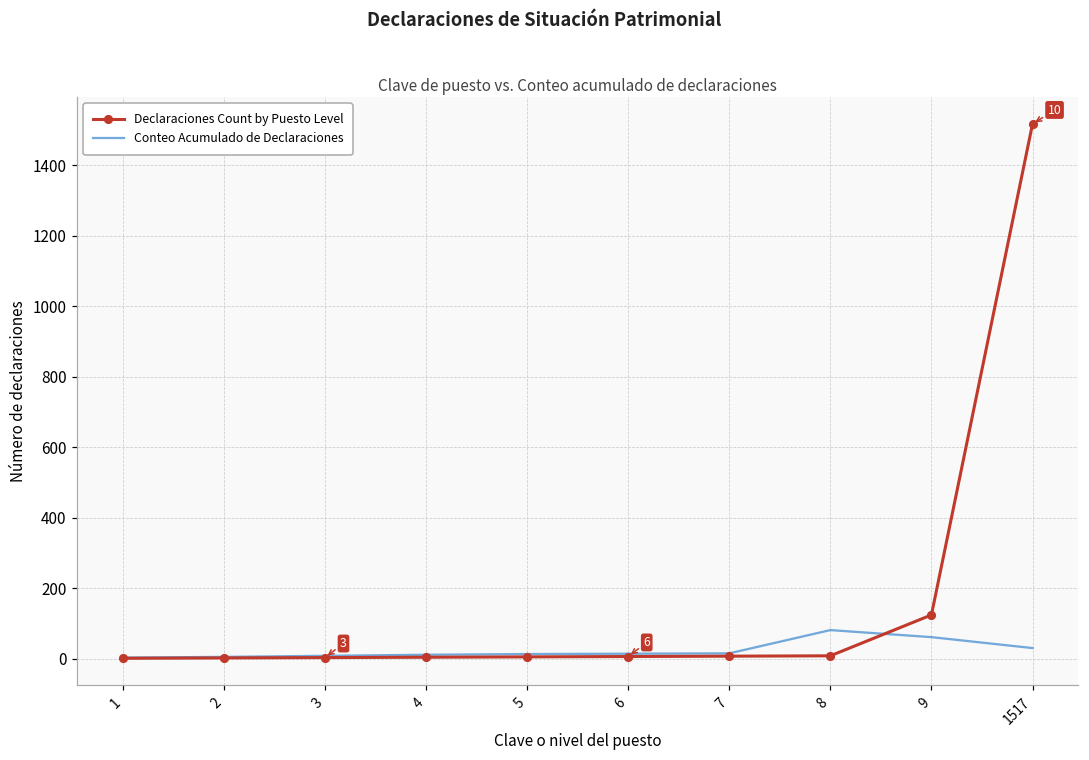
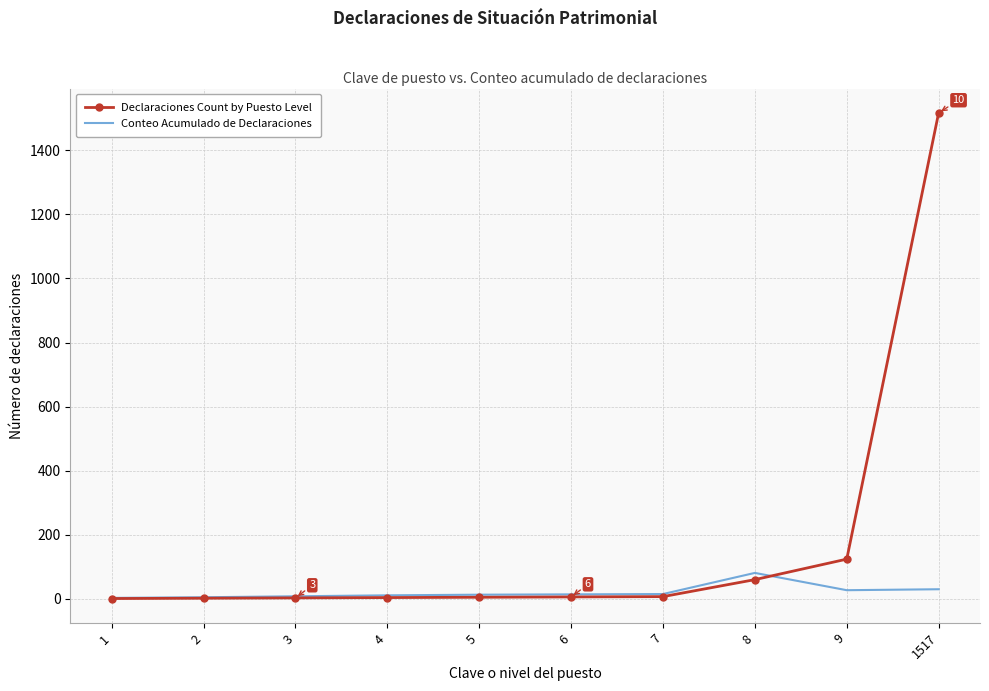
  {
    "Declaraciones Count by Puesto Level": {
      "5": 10,
      "7": 10,
-     "8": 10,
+     "8": 60,
      "9": 120
    },
    "Conteo Acumulado de Declaraciones": {
      "5": 10,
      "7": 20,
      "8": 80,
-     "9": 60,
+     "9": 30,
      "1517": 30
    }
  }
